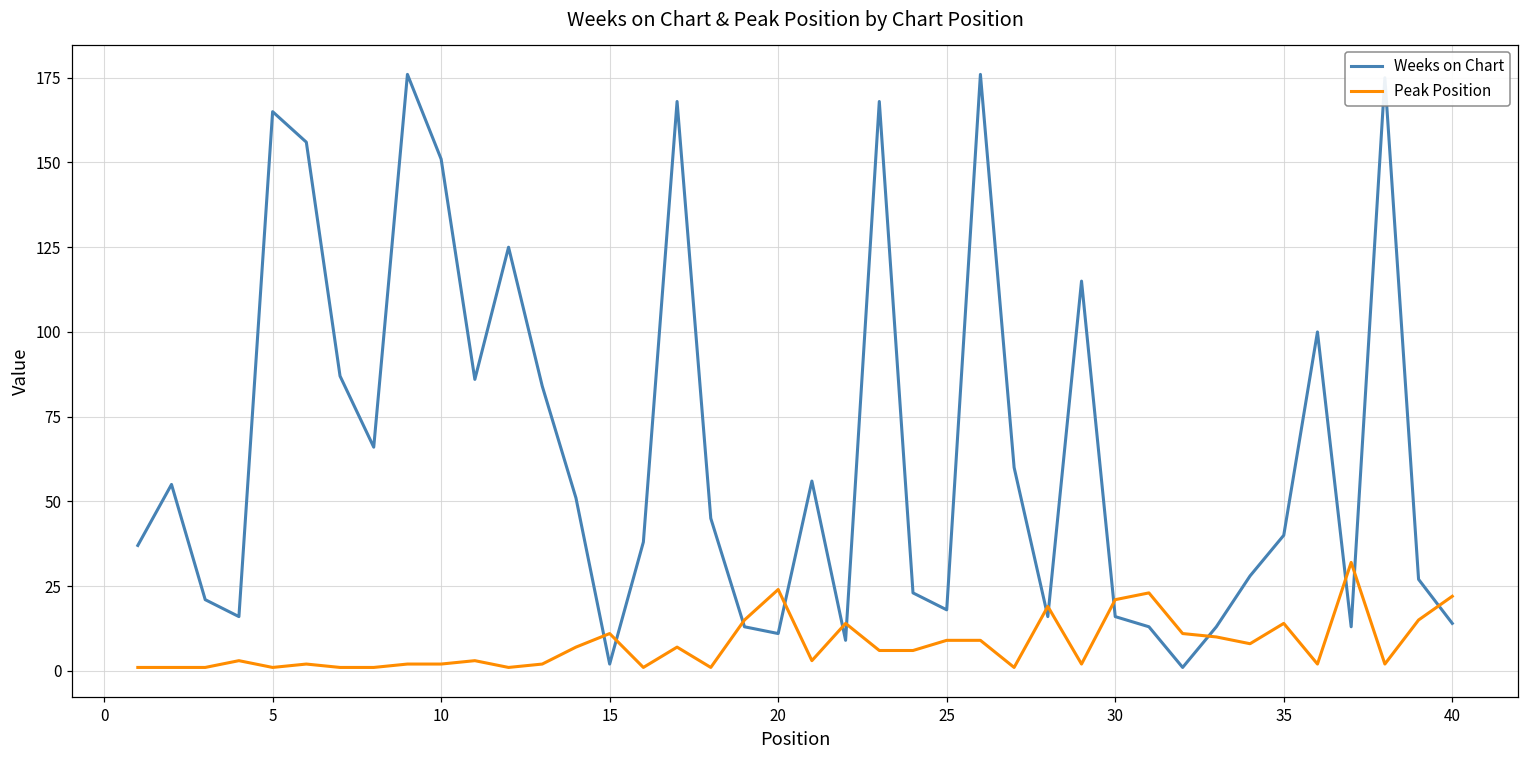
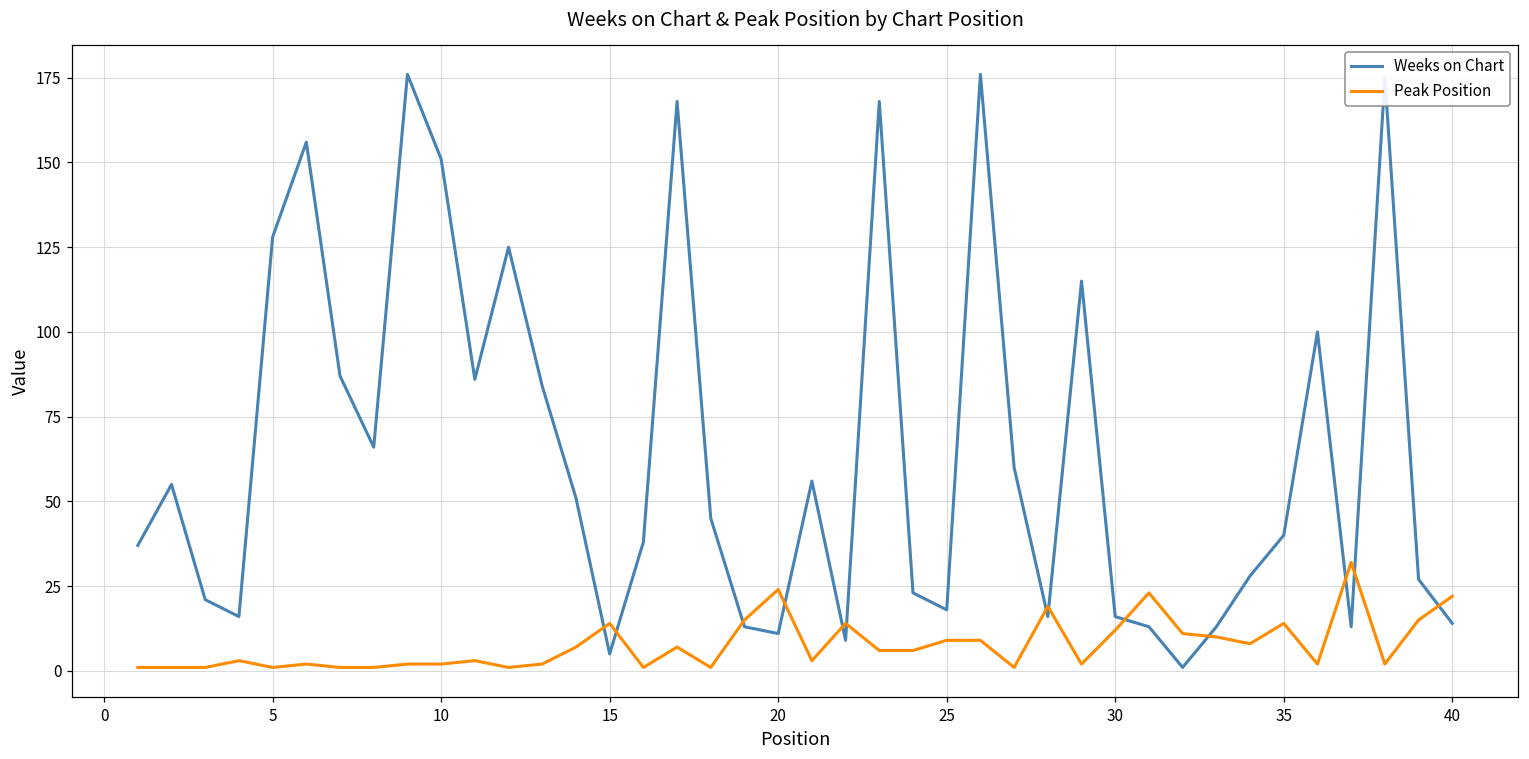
  {
    "Weeks on Chart": {
-     "5": 165,
+     "5": 128,
      "10": 151,
-     "15": 2,
+     "15": 5,
      "20": 11,
      "25": 18,
      "30": 16,
      "35": 40,
      "40": 14
    },
    "Peak Position": {
      "5": 1,
      "10": 2,
-     "15": 11,
+     "15": 14,
      "20": 24,
      "25": 9,
-     "30": 21,
+     "30": 12,
      "35": 14,
      "40": 22
    }
  }
